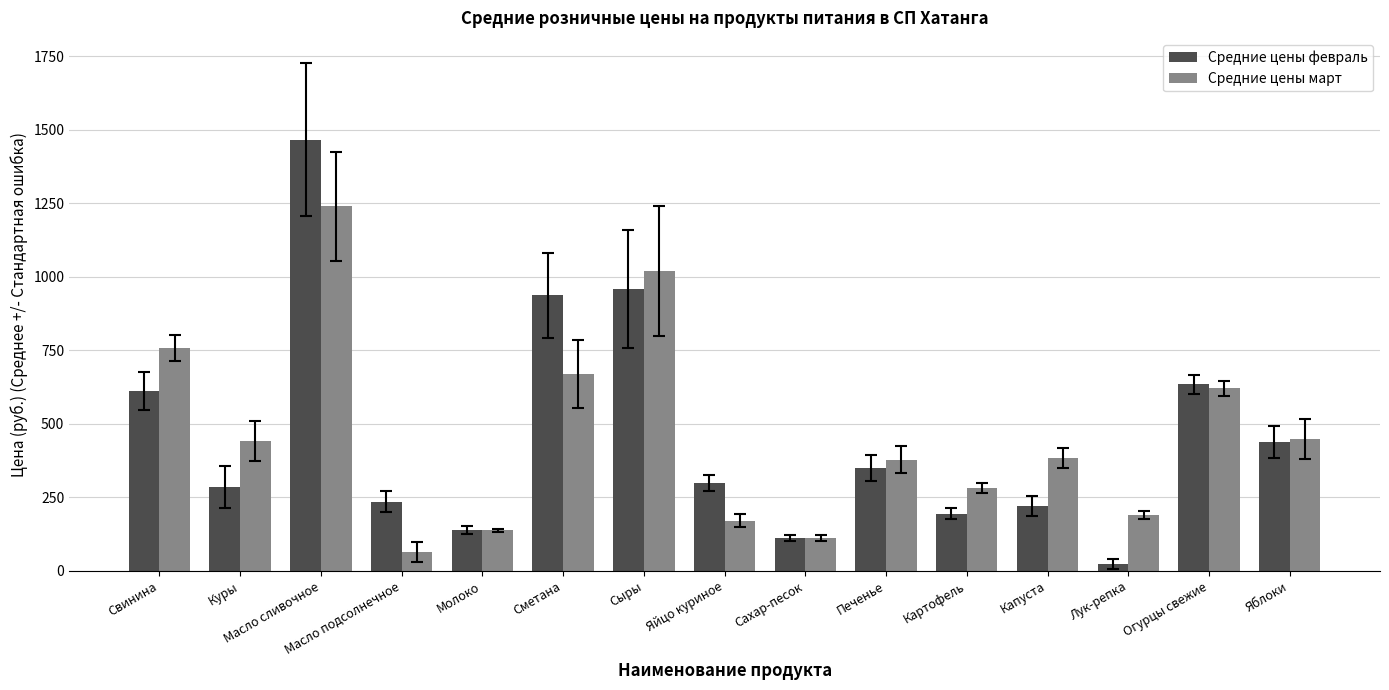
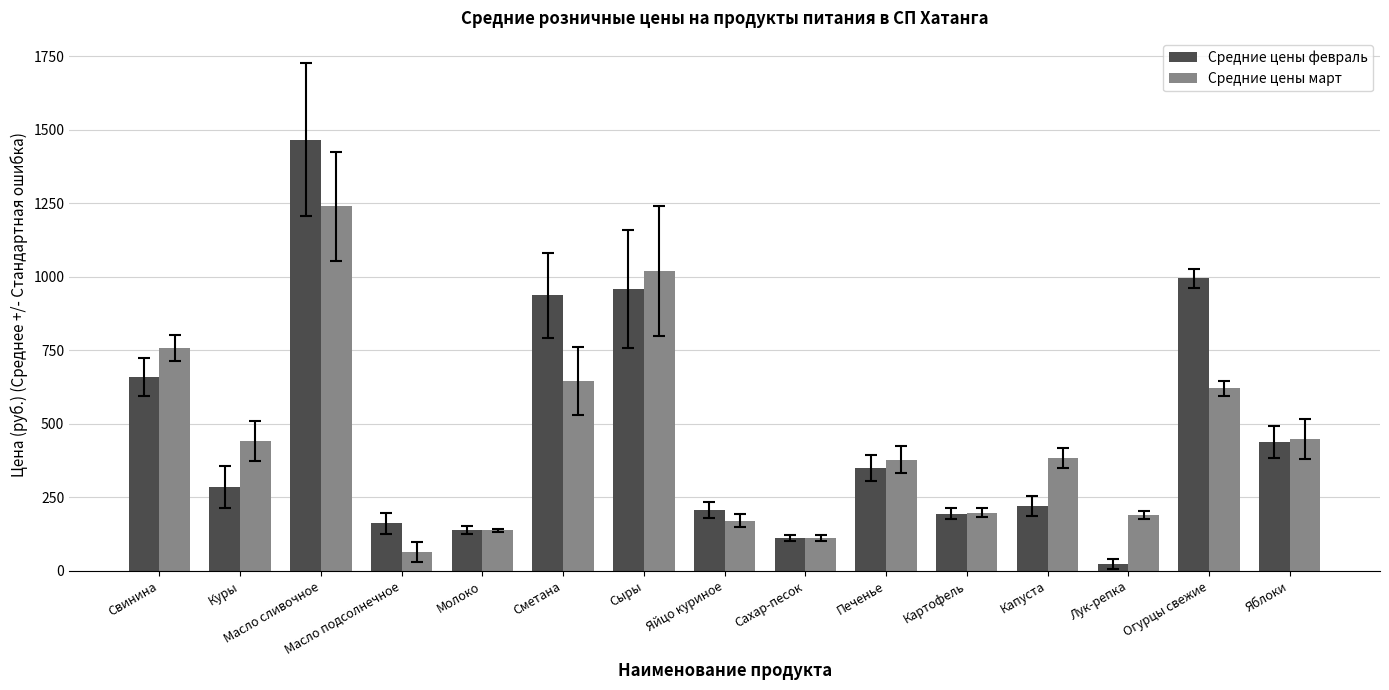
  {
    "Средние цены февраль": {
-     "Свинина": 610,
+     "Свинина": 660,
      "Куры": 280,
      "Масло сливочное": 1470,
-     "Масло подсолнечное": 230,
+     "Масло подсолнечное": 160,
      "Молоко": 140,
      "Сметана": 940,
      "Сыры": 960,
-     "Яйцо куриное": 300,
+     "Яйцо куриное": 210,
      "Сахар-песок": 110,
      "Печенье": 350,
      "Картофель": 190,
      "Капуста": 220,
      "Лук-репка": 20,
-     "Огурцы свежие": 630,
+     "Огурцы свежие": 990,
      "Яблоки": 440
    },
    "Средние цены март": {
      "Свинина": 760,
      "Куры": 440,
      "Масло сливочное": 1240,
      "Масло подсолнечное": 60,
      "Молоко": 140,
-     "Сметана": 670,
+     "Сметана": 640,
      "Сыры": 1020,
      "Яйцо куриное": 170,
      "Сахар-песок": 110,
      "Печенье": 380,
-     "Картофель": 280,
+     "Картофель": 200,
      "Капуста": 380,
      "Лук-репка": 190,
      "Огурцы свежие": 620,
      "Яблоки": 450
    }
  }
